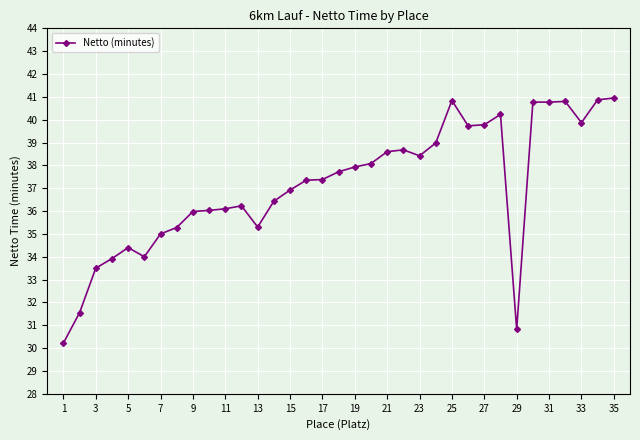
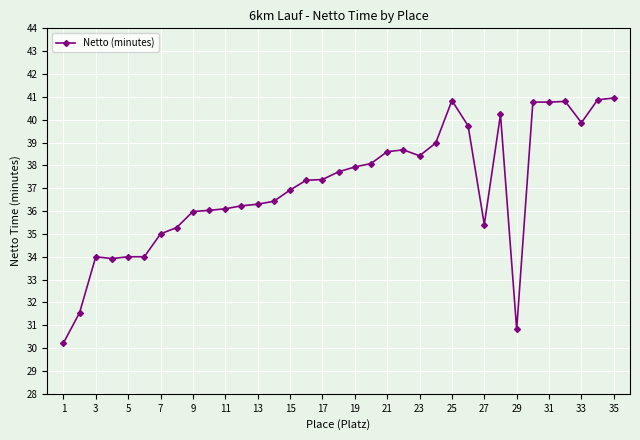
  {
    "1": 30.2,
-   "3": 33.5,
-   "5": 34.4,
+   "3": 34.0,
+   "5": 34.0,
    "7": 35.0,
    "9": 36.0,
    "11": 36.1,
-   "13": 35.3,
+   "13": 36.3,
    "15": 36.9,
    "17": 37.4,
    "19": 37.9,
    "21": 38.6,
    "23": 38.4,
    "25": 40.8,
-   "27": 39.8,
+   "27": 35.4,
    "29": 30.8,
    "31": 40.8,
    "33": 39.9,
    "35": 41.0
  }
